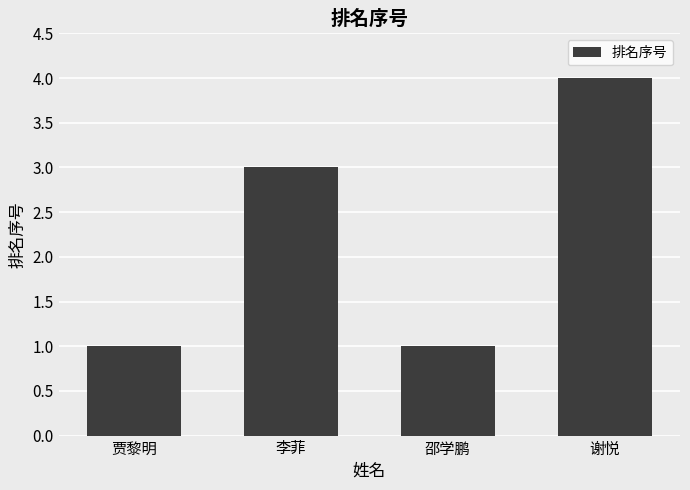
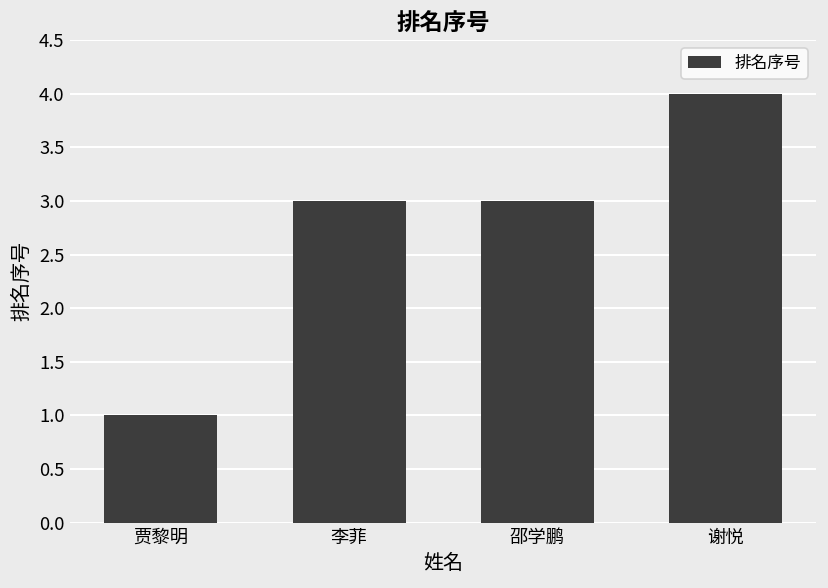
  {
    "贾黎明": 1,
    "李菲": 3,
-   "邵学鹏": 1,
+   "邵学鹏": 3,
    "谢悦": 4
  }
